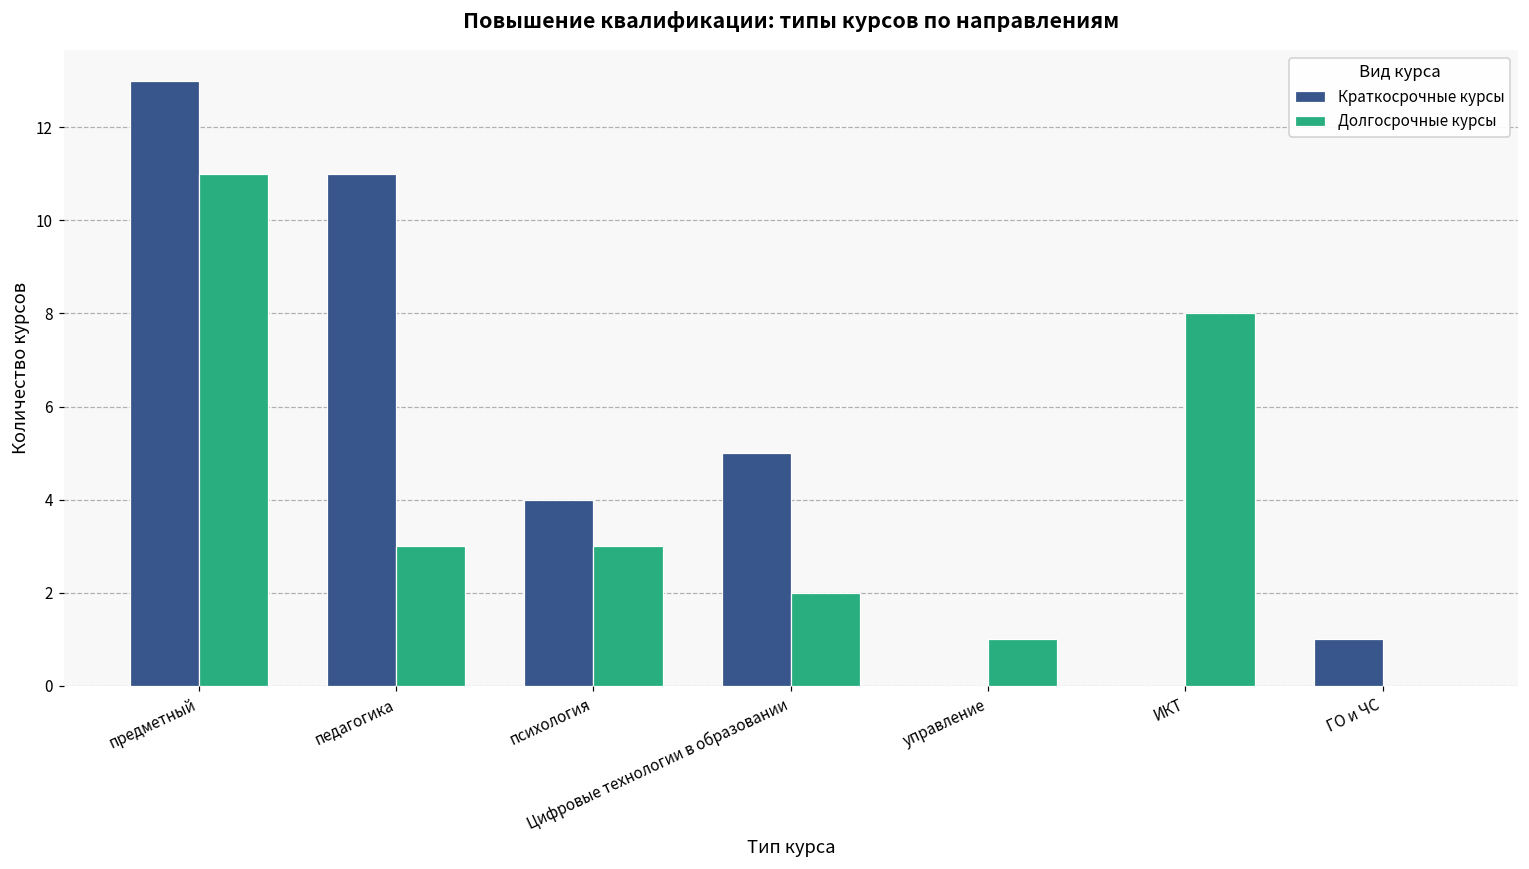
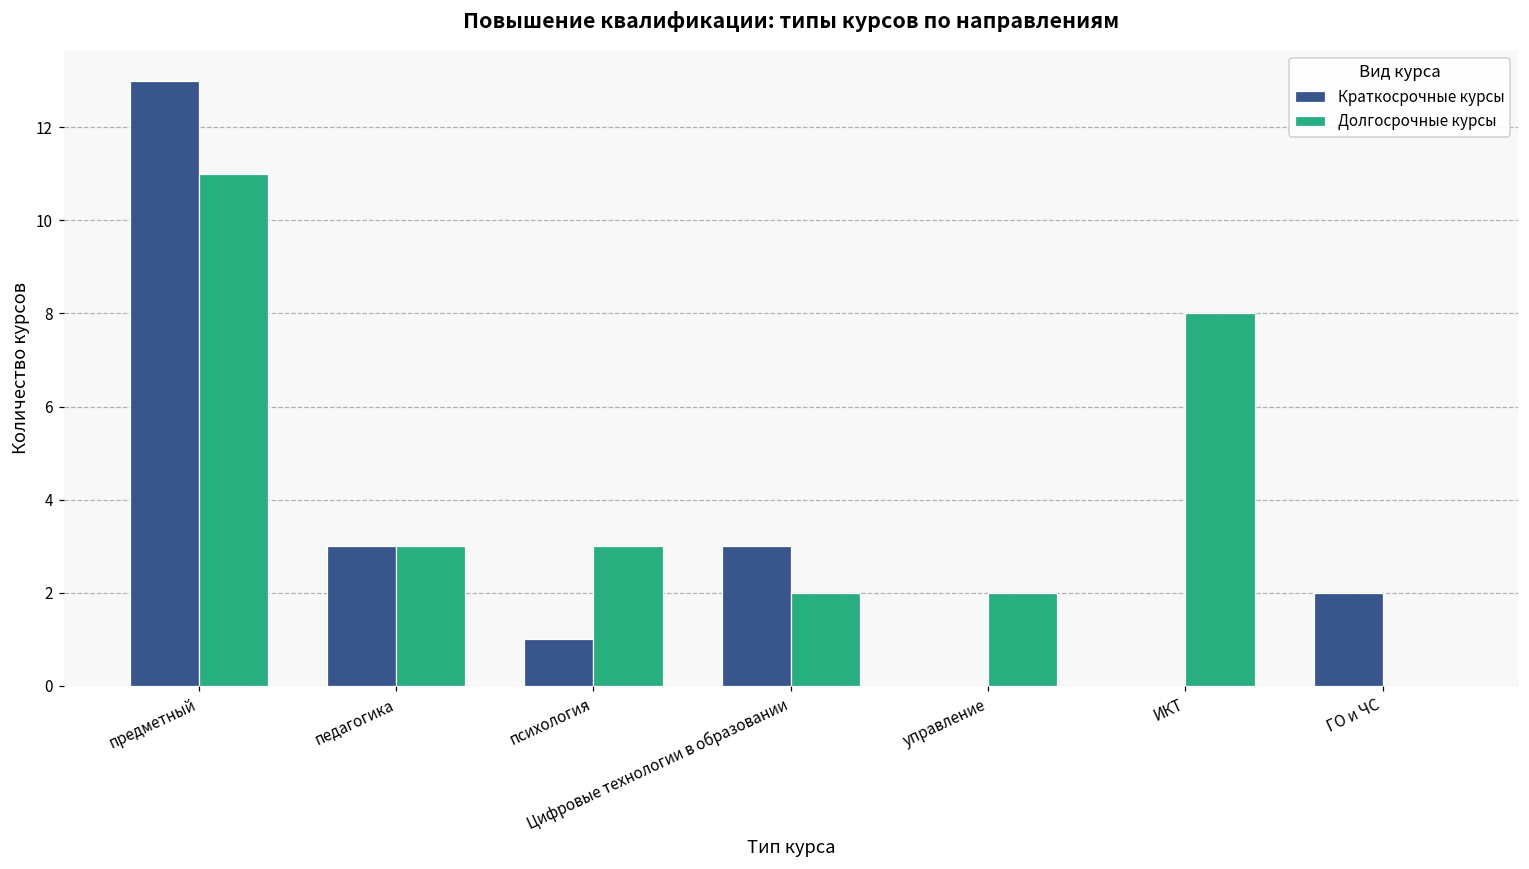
  {
    "Краткосрочные курсы": {
      "предметный": 13,
-     "педагогика": 11,
-     "психология": 4,
-     "Цифровые технологии в образовании": 5,
+     "педагогика": 3,
+     "психология": 1,
+     "Цифровые технологии в образовании": 3,
      "управление": 0,
      "ИКТ": 0,
-     "ГО и ЧС": 1
+     "ГО и ЧС": 2
    },
    "Долгосрочные курсы": {
      "предметный": 11,
      "педагогика": 3,
      "психология": 3,
      "Цифровые технологии в образовании": 2,
-     "управление": 1,
+     "управление": 2,
      "ИКТ": 8,
      "ГО и ЧС": 0
    }
  }
